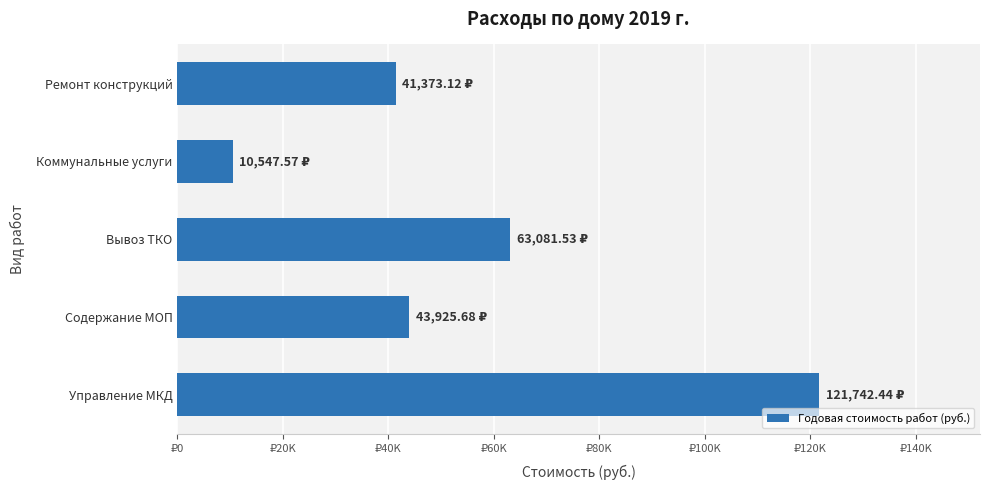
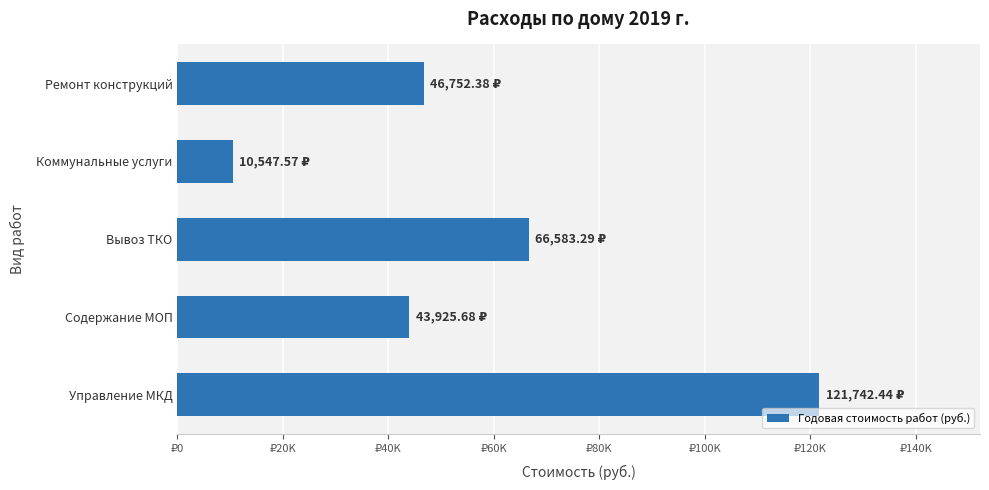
  {
-   "Ремонт конструкций": "41,373.12",
+   "Ремонт конструкций": "46,752.38",
    "Коммунальные услуги": "10,547.57",
-   "Вывоз ТКО": "63,081.53",
+   "Вывоз ТКО": "66,583.29",
    "Содержание МОП": "43,925.68",
    "Управление МКД": "121,742.44"
  }
